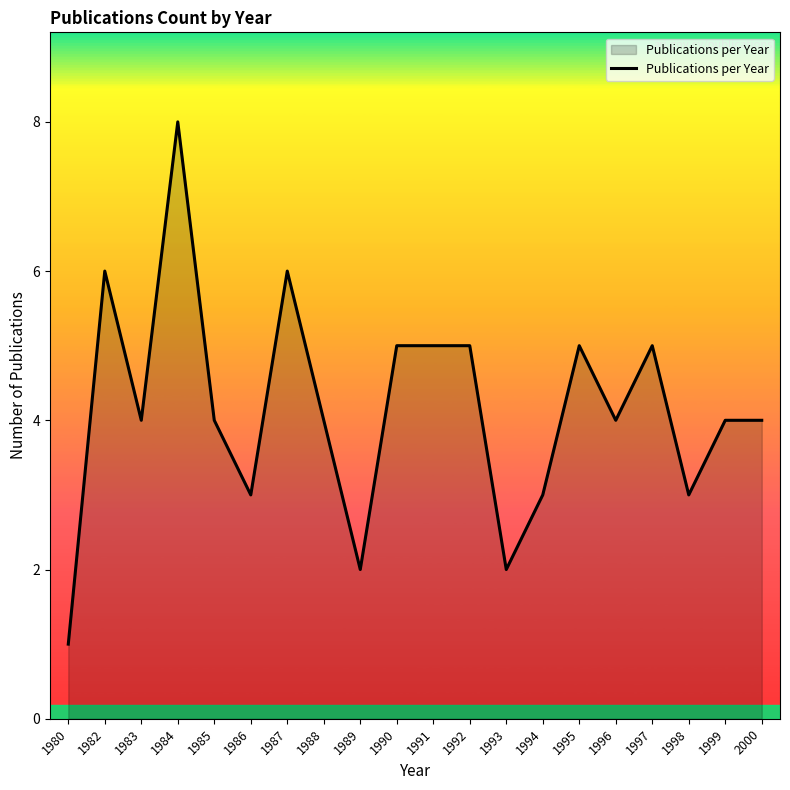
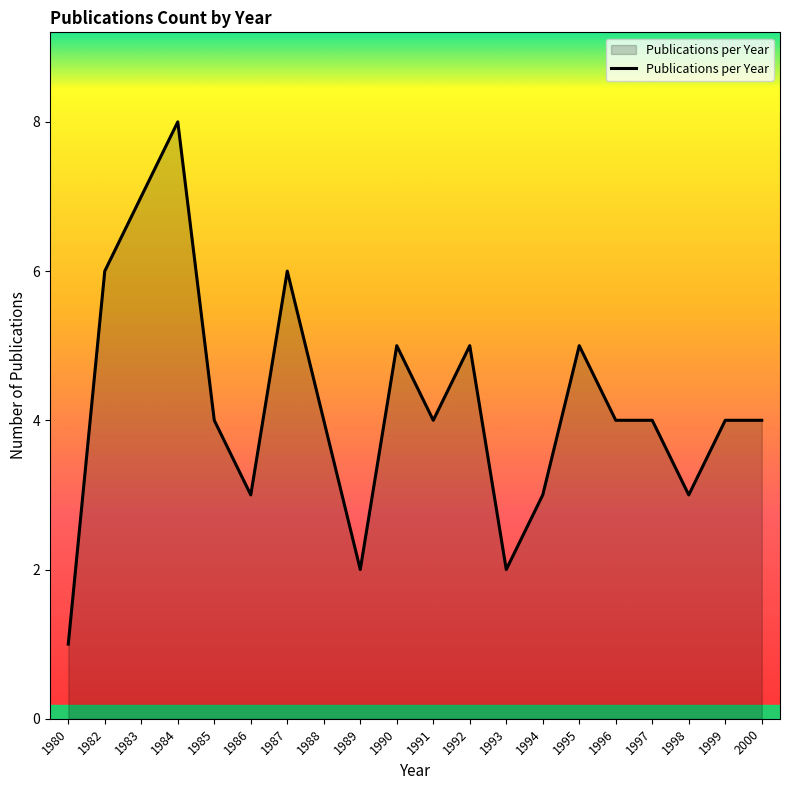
  {
    "1980": 1,
    "1982": 6,
-   "1983": 4,
+   "1983": 7,
    "1984": 8,
    "1985": 4,
    "1986": 3,
    "1987": 6,
    "1988": 4,
    "1989": 2,
    "1990": 5,
-   "1991": 5,
+   "1991": 4,
    "1992": 5,
    "1993": 2,
    "1994": 3,
    "1995": 5,
    "1996": 4,
-   "1997": 5,
+   "1997": 4,
    "1998": 3,
    "1999": 4,
    "2000": 4
  }
